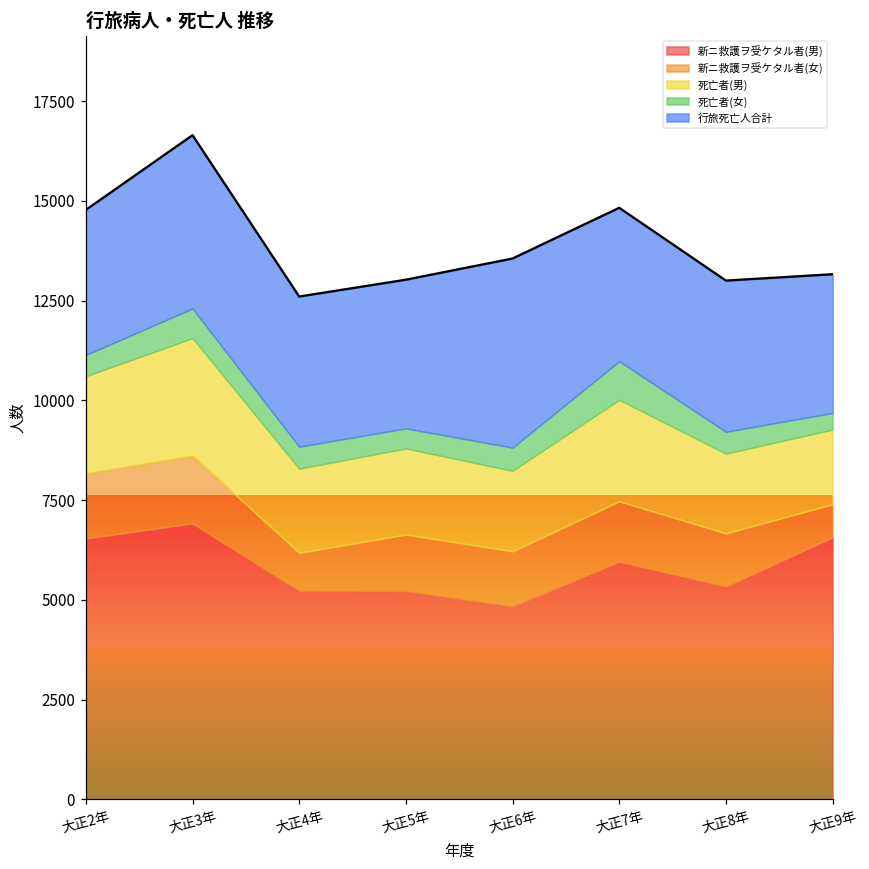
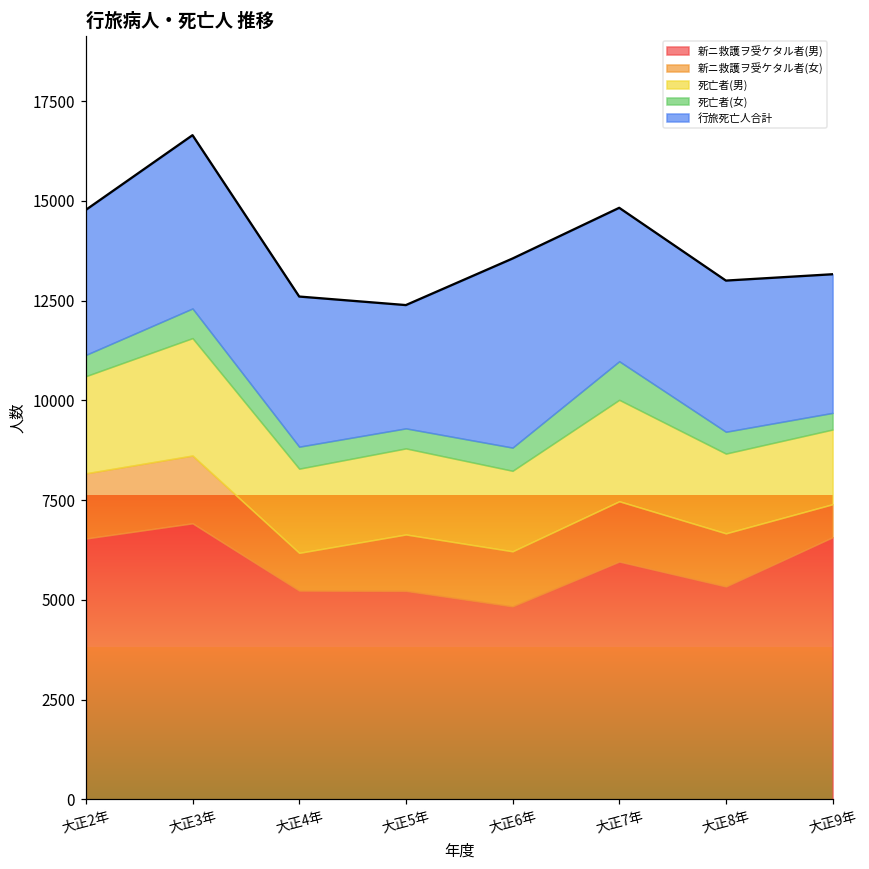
  {
    "新ニ救護ヲ受ケタル者(男)": {
      "大正2年": 6500,
      "大正3年": 6900,
      "大正4年": 5200,
      "大正5年": 5200,
      "大正6年": 4800,
      "大正7年": 6000,
      "大正8年": 5300,
      "大正9年": 6600
    },
    "新ニ救護ヲ受ケタル者(女)": {
      "大正2年": 1600,
      "大正3年": 1700,
      "大正4年": 900,
      "大正5年": 1400,
      "大正6年": 1400,
      "大正7年": 1500,
      "大正8年": 1300,
      "大正9年": 800
    },
    "死亡者(男)": {
      "大正2年": 2400,
      "大正3年": 2900,
      "大正4年": 2100,
      "大正5年": 2200,
      "大正6年": 2000,
      "大正7年": 2500,
      "大正8年": 2000,
      "大正9年": 1900
    },
    "死亡者(女)": {
      "大正2年": 500,
      "大正3年": 700,
      "大正4年": 600,
      "大正5年": 500,
      "大正6年": 600,
      "大正7年": 1000,
      "大正8年": 500,
      "大正9年": 400
    },
    "行旅死亡人合計": {
      "大正2年": 3600,
      "大正3年": 4300,
      "大正4年": 3800,
-     "大正5年": 3700,
+     "大正5年": 3100,
      "大正6年": 4700,
      "大正7年": 3800,
      "大正8年": 3800,
      "大正9年": 3500
    }
  }
